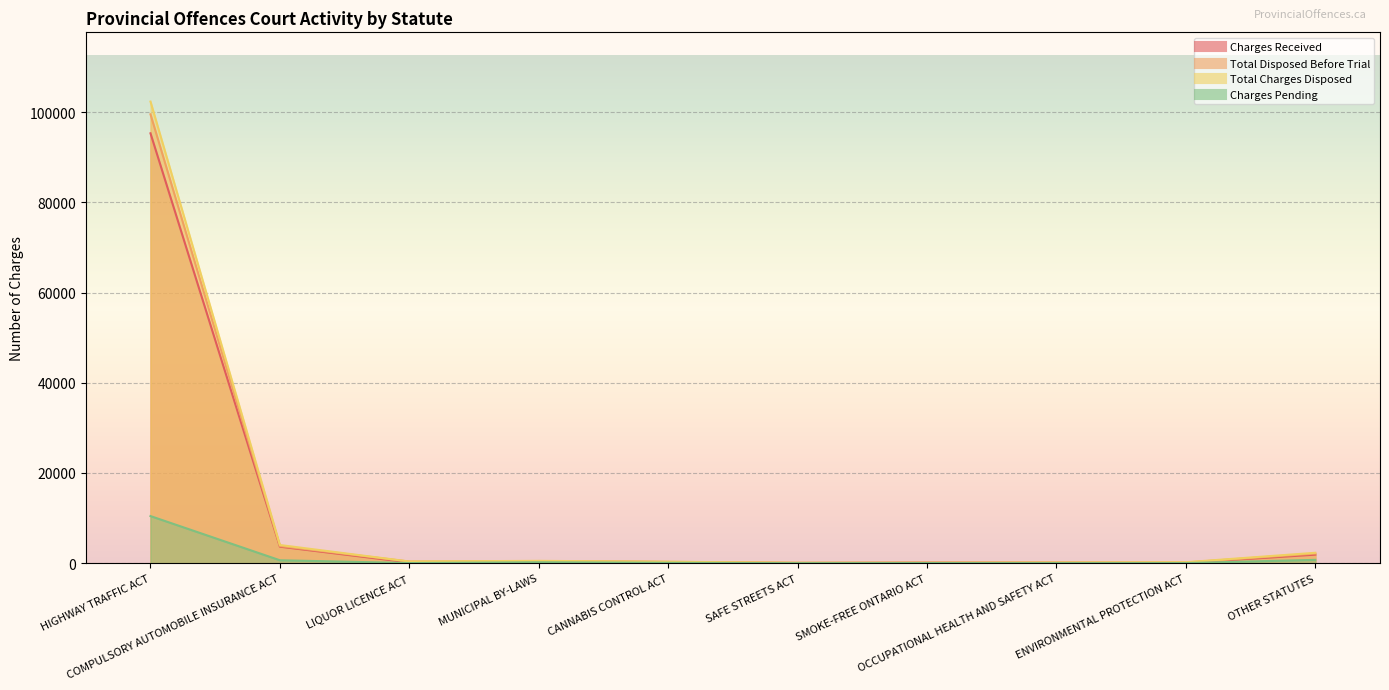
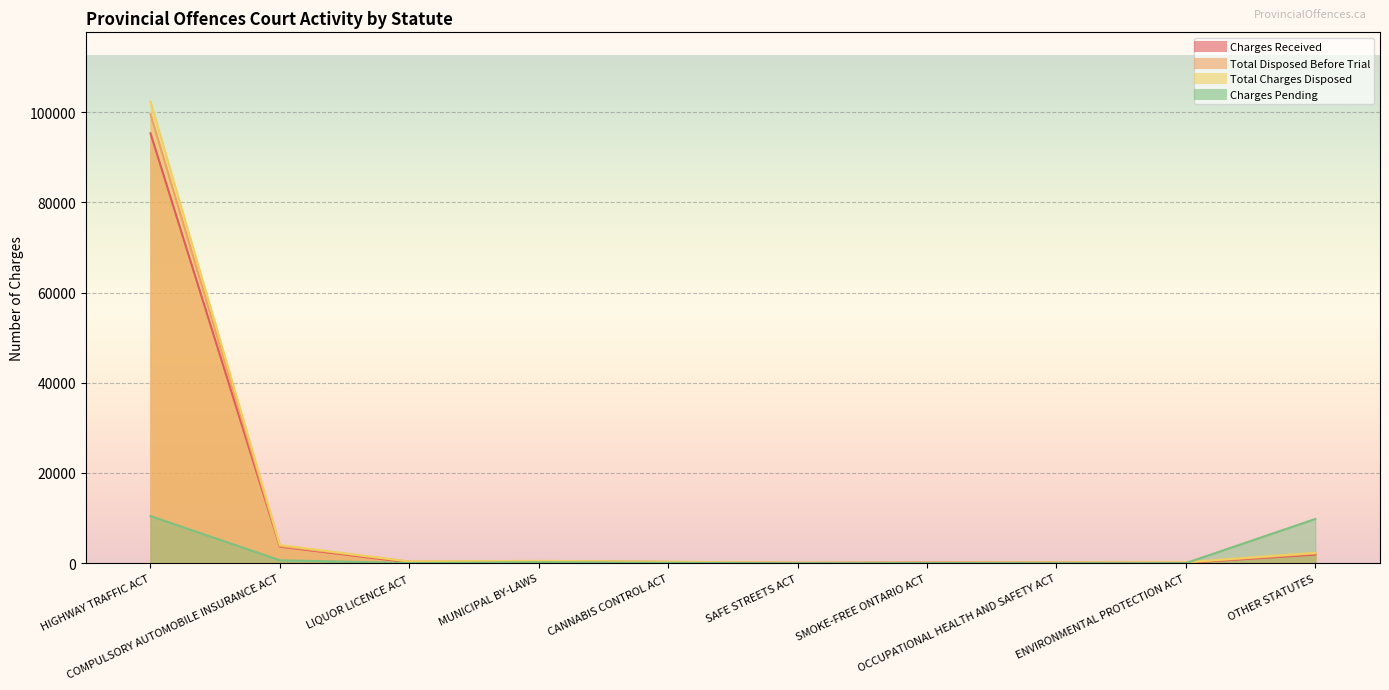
  {
    "Charges Pending": {
      "HIGHWAY TRAFFIC ACT": 10000,
      "COMPULSORY AUTOMOBILE INSURANCE ACT": 1000,
-     "OTHER STATUTES": 1000
+     "OTHER STATUTES": 10000
    }
  }
